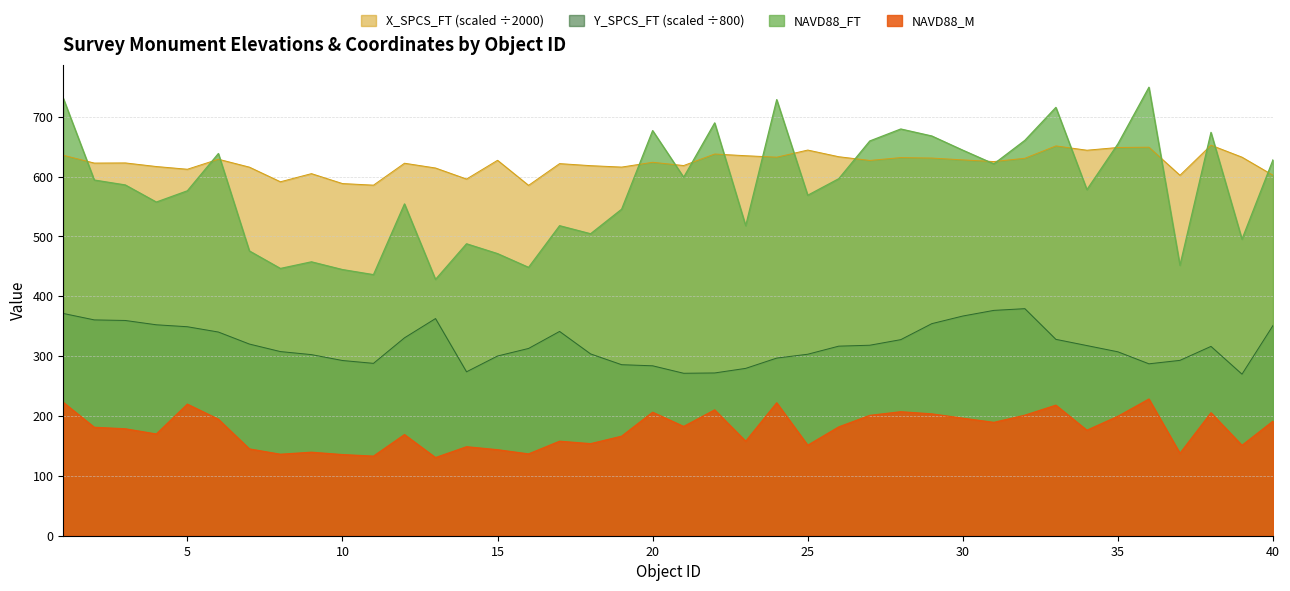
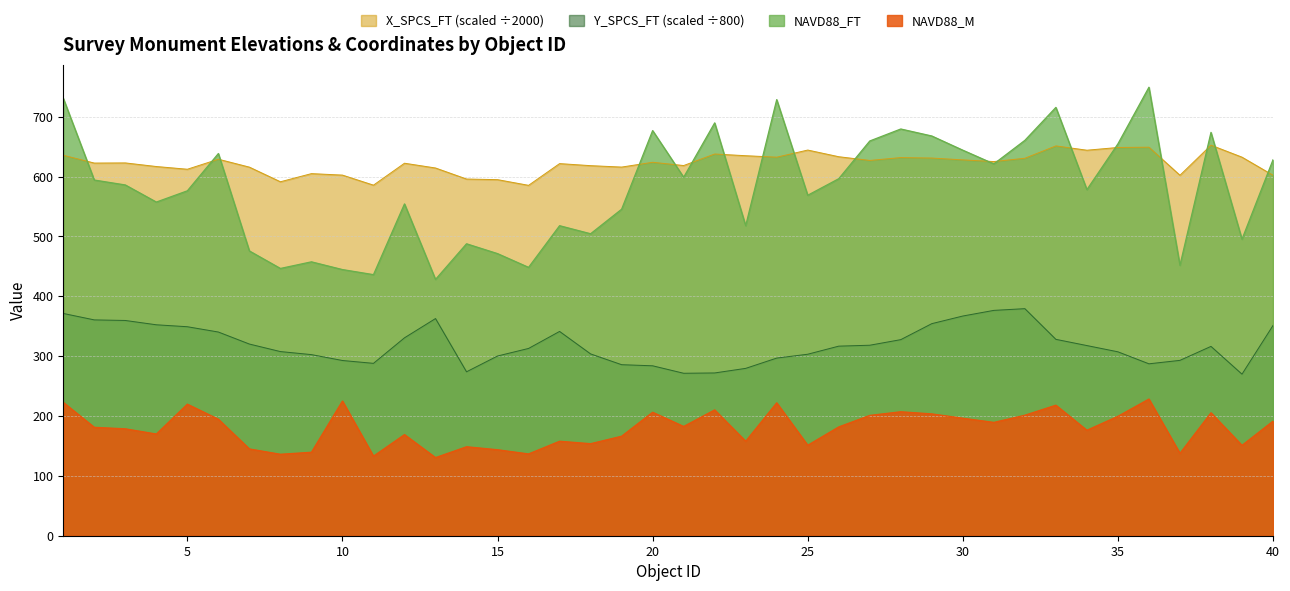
  {
    "X_SPCS_FT (scaled ÷2000)": {
      "5": 610,
-     "10": 590,
-     "15": 630,
+     "10": 600,
+     "15": 590,
      "20": 620,
      "25": 640,
      "30": 630,
      "35": 650,
      "40": 600
    },
    "NAVD88_M": {
      "5": 220,
-     "10": 140,
+     "10": 230,
      "15": 140,
      "20": 210,
      "25": 150,
      "30": 200,
      "35": 200,
      "40": 190
    }
  }
